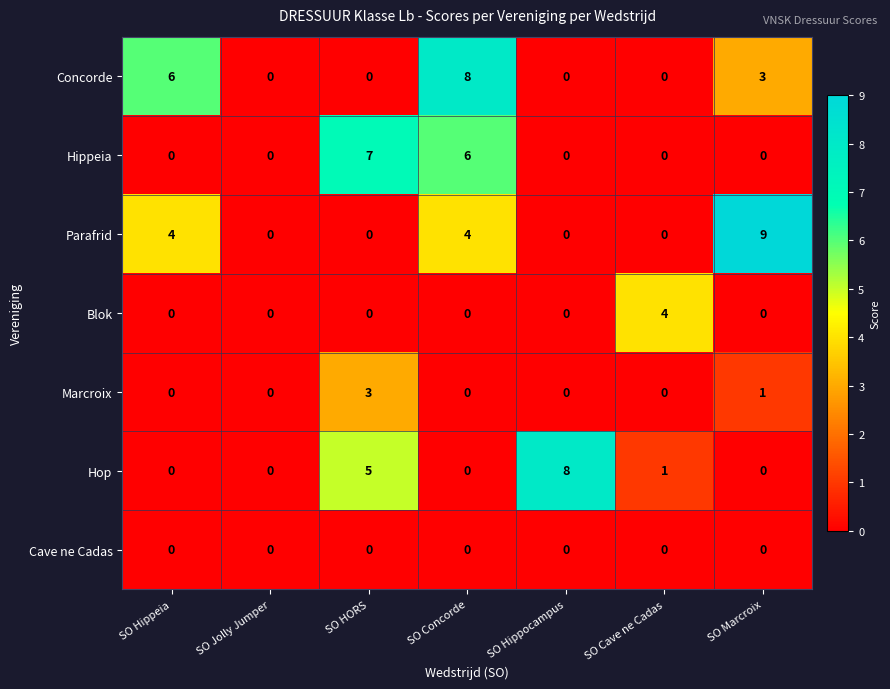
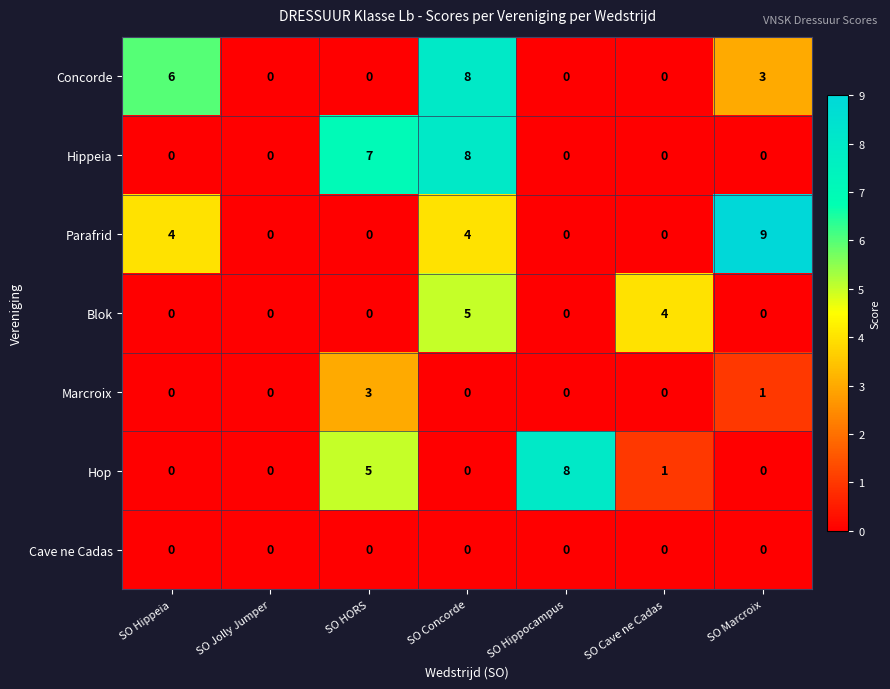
  {
    "Concorde": {
      "SO Hippeia": 6,
      "SO Jolly Jumper": 0,
      "SO HORS": 0,
      "SO Concorde": 8,
      "SO Hippocampus": 0,
      "SO Cave ne Cadas": 0,
      "SO Marcroix": 3
    },
    "Hippeia": {
      "SO Hippeia": 0,
      "SO Jolly Jumper": 0,
      "SO HORS": 7,
-     "SO Concorde": 6,
+     "SO Concorde": 8,
      "SO Hippocampus": 0,
      "SO Cave ne Cadas": 0,
      "SO Marcroix": 0
    },
    "Parafrid": {
      "SO Hippeia": 4,
      "SO Jolly Jumper": 0,
      "SO HORS": 0,
      "SO Concorde": 4,
      "SO Hippocampus": 0,
      "SO Cave ne Cadas": 0,
      "SO Marcroix": 9
    },
    "Blok": {
      "SO Hippeia": 0,
      "SO Jolly Jumper": 0,
      "SO HORS": 0,
-     "SO Concorde": 0,
+     "SO Concorde": 5,
      "SO Hippocampus": 0,
      "SO Cave ne Cadas": 4,
      "SO Marcroix": 0
    },
    "Marcroix": {
      "SO Hippeia": 0,
      "SO Jolly Jumper": 0,
      "SO HORS": 3,
      "SO Concorde": 0,
      "SO Hippocampus": 0,
      "SO Cave ne Cadas": 0,
      "SO Marcroix": 1
    },
    "Hop": {
      "SO Hippeia": 0,
      "SO Jolly Jumper": 0,
      "SO HORS": 5,
      "SO Concorde": 0,
      "SO Hippocampus": 8,
      "SO Cave ne Cadas": 1,
      "SO Marcroix": 0
    },
    "Cave ne Cadas": {
      "SO Hippeia": 0,
      "SO Jolly Jumper": 0,
      "SO HORS": 0,
      "SO Concorde": 0,
      "SO Hippocampus": 0,
      "SO Cave ne Cadas": 0,
      "SO Marcroix": 0
    }
  }
